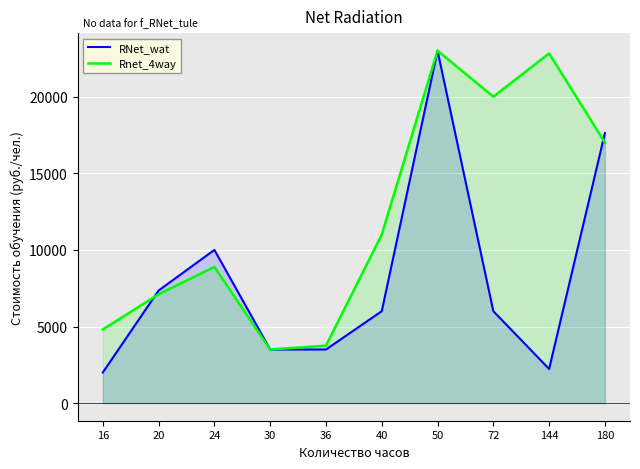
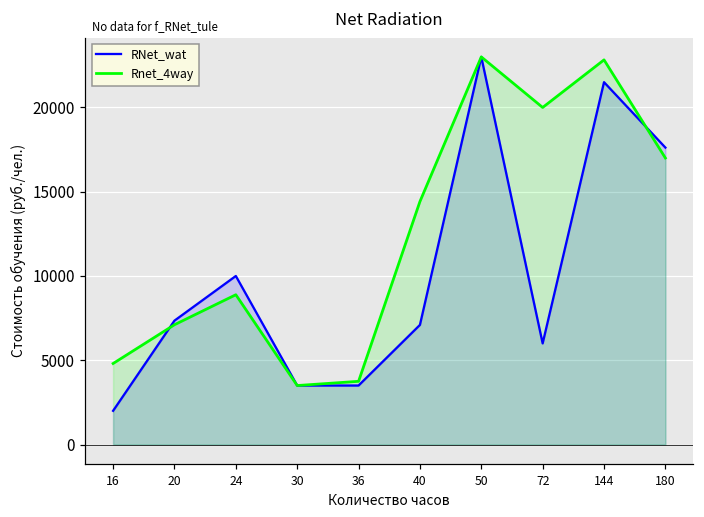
  {
    "RNet_wat": {
      "16": 2000,
      "20": 7400,
      "24": 10000,
      "36": 3500,
-     "40": 6000,
+     "40": 7100,
      "72": 6000,
-     "144": 2200,
+     "144": 21500,
      "180": 17600
    },
    "Rnet_4way": {
      "16": 4800,
      "20": 7100,
      "24": 8900,
      "36": 3800,
-     "40": 11000,
+     "40": 14400,
      "72": 20000,
      "144": 22800,
      "180": 17000
    }
  }
